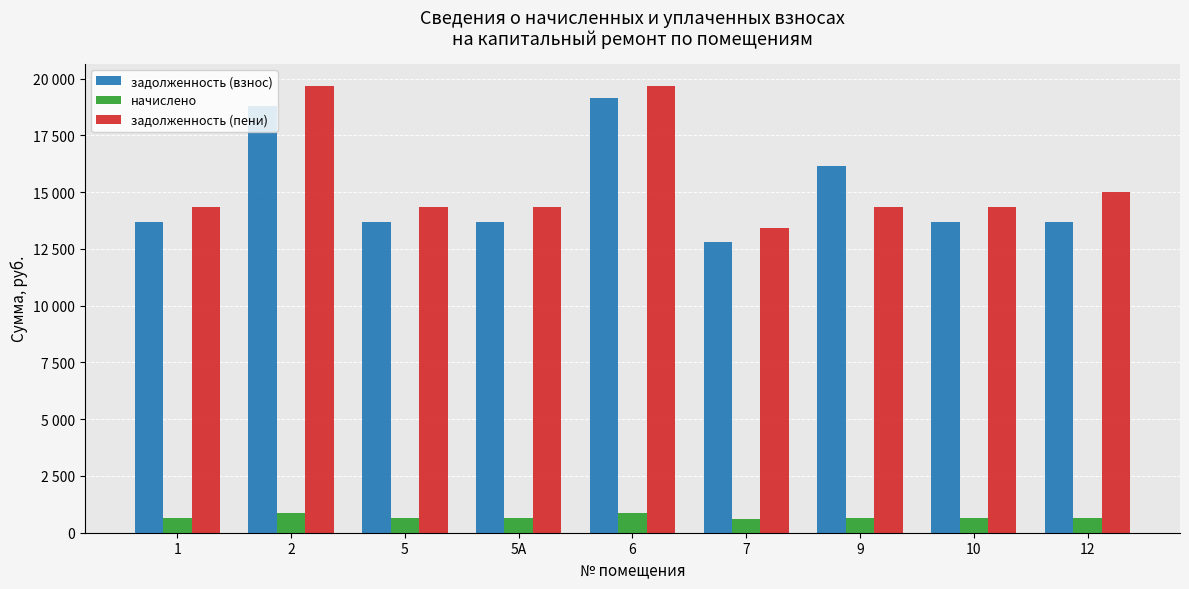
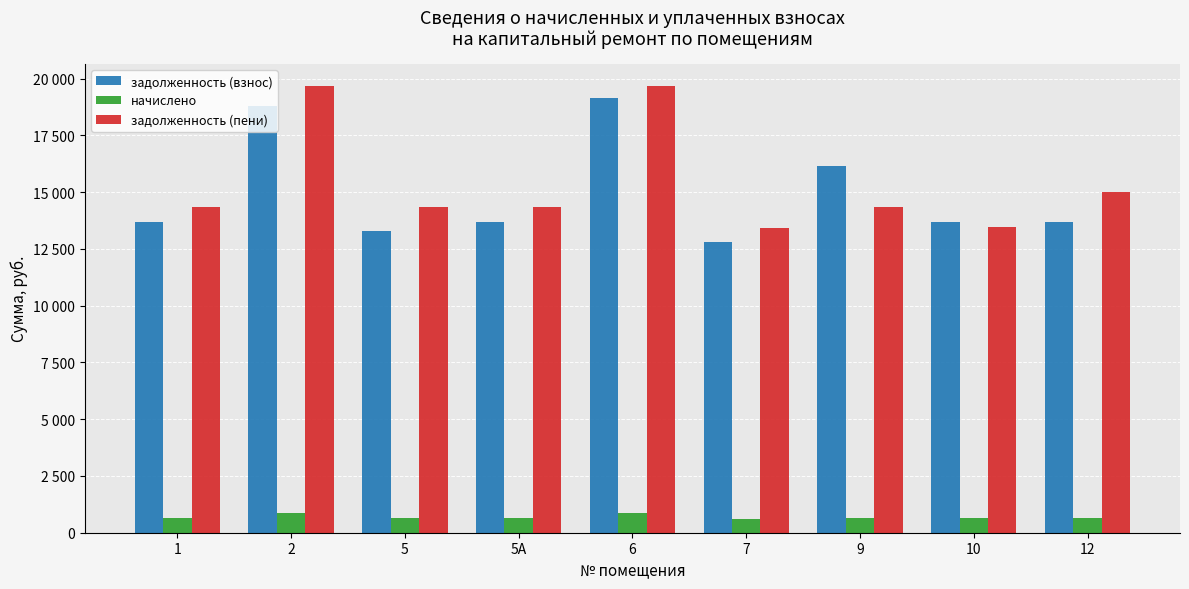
  {
    "задолженность (взнос)": {
      "1": 13700,
-     "5": 13700,
+     "5": 13300,
      "5А": 13700,
      "6": 19200,
      "7": 12800,
      "9": 16100,
      "10": 13700,
      "12": 13700
    },
    "начислено": {
      "1": 600,
      "2": 900,
      "5": 600,
      "5А": 600,
      "6": 900,
      "7": 600,
      "9": 600,
      "10": 600,
      "12": 600
    },
    "задолженность (пени)": {
      "1": 14300,
      "2": 19700,
      "5": 14300,
      "5А": 14300,
      "6": 19700,
      "7": 13400,
      "9": 14300,
-     "10": 14300,
+     "10": 13500,
      "12": 15000
    }
  }
